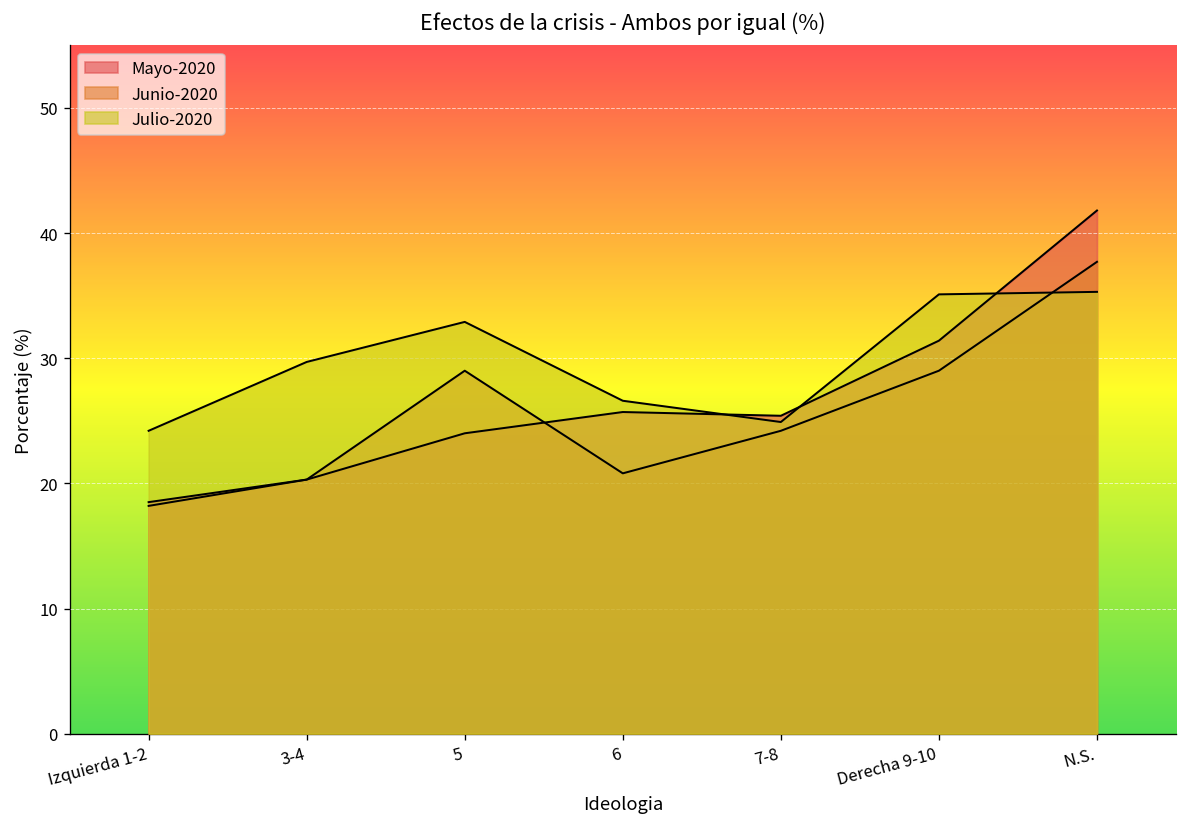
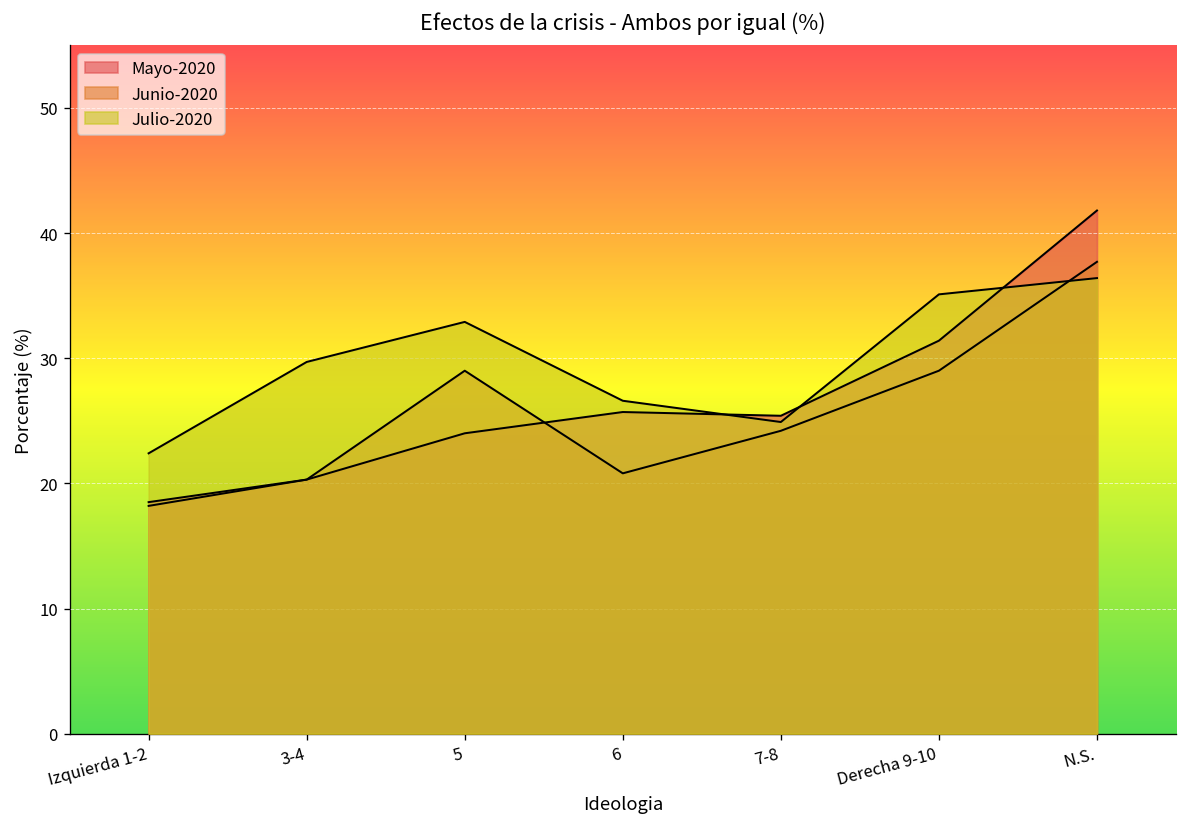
  {
    "Julio-2020": {
-     "Izquierda 1-2": 24.2,
+     "Izquierda 1-2": 22.4,
      "3-4": 29.7,
      "5": 32.9,
      "6": 26.6,
      "7-8": 24.9,
      "Derecha 9-10": 35.1,
-     "N.S.": 35.3
+     "N.S.": 36.4
    }
  }
